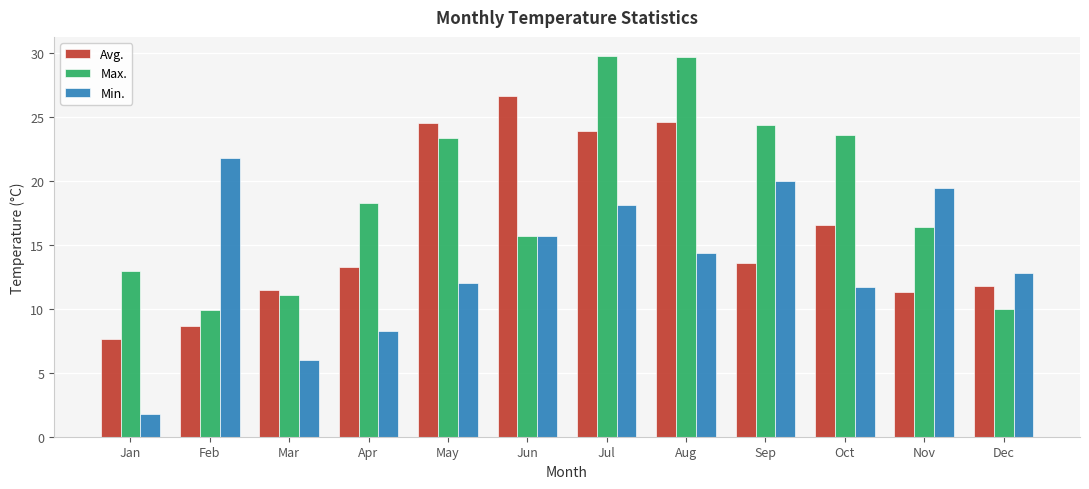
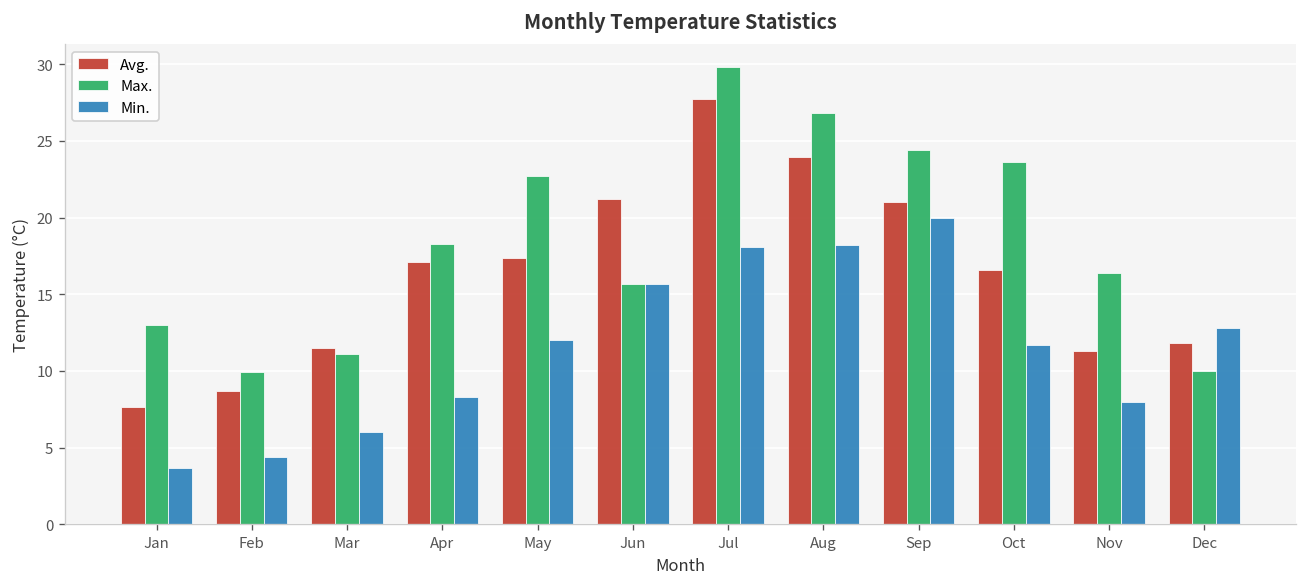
  {
    "Avg.": {
      "Jan": 7.7,
      "Feb": 8.7,
      "Mar": 11.5,
-     "Apr": 13.3,
-     "May": 24.6,
-     "Jun": 26.7,
-     "Jul": 24.0,
-     "Aug": 24.7,
-     "Sep": 13.6,
+     "Apr": 17.1,
+     "May": 17.4,
+     "Jun": 21.2,
+     "Jul": 27.8,
+     "Aug": 24.0,
+     "Sep": 21.0,
      "Oct": 16.6,
      "Nov": 11.3,
      "Dec": 11.8
    },
    "Max.": {
      "Jan": 13.0,
      "Feb": 9.9,
      "Mar": 11.1,
      "Apr": 18.3,
-     "May": 23.4,
+     "May": 22.7,
      "Jun": 15.7,
      "Jul": 29.8,
-     "Aug": 29.7,
+     "Aug": 26.8,
      "Sep": 24.4,
      "Oct": 23.6,
      "Nov": 16.4,
      "Dec": 10.0
    },
    "Min.": {
-     "Jan": 1.8,
-     "Feb": 21.8,
+     "Jan": 3.7,
+     "Feb": 4.4,
      "Mar": 6.0,
      "Apr": 8.3,
      "May": 12.0,
      "Jun": 15.7,
      "Jul": 18.1,
-     "Aug": 14.4,
+     "Aug": 18.2,
      "Sep": 20.0,
      "Oct": 11.7,
-     "Nov": 19.5,
+     "Nov": 8.0,
      "Dec": 12.8
    }
  }
